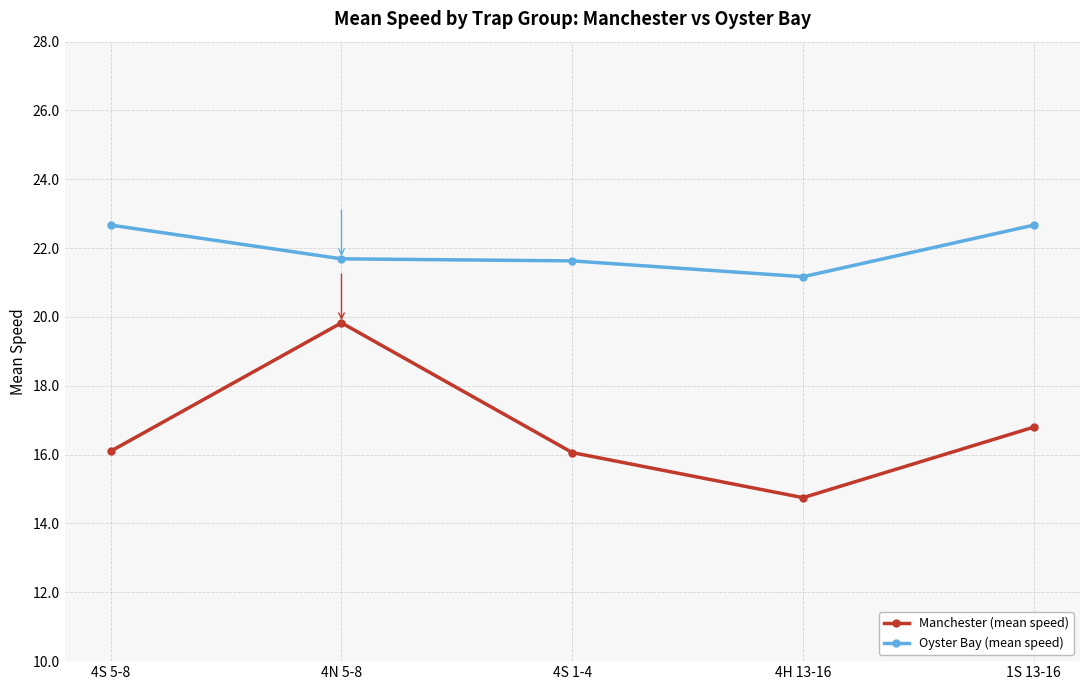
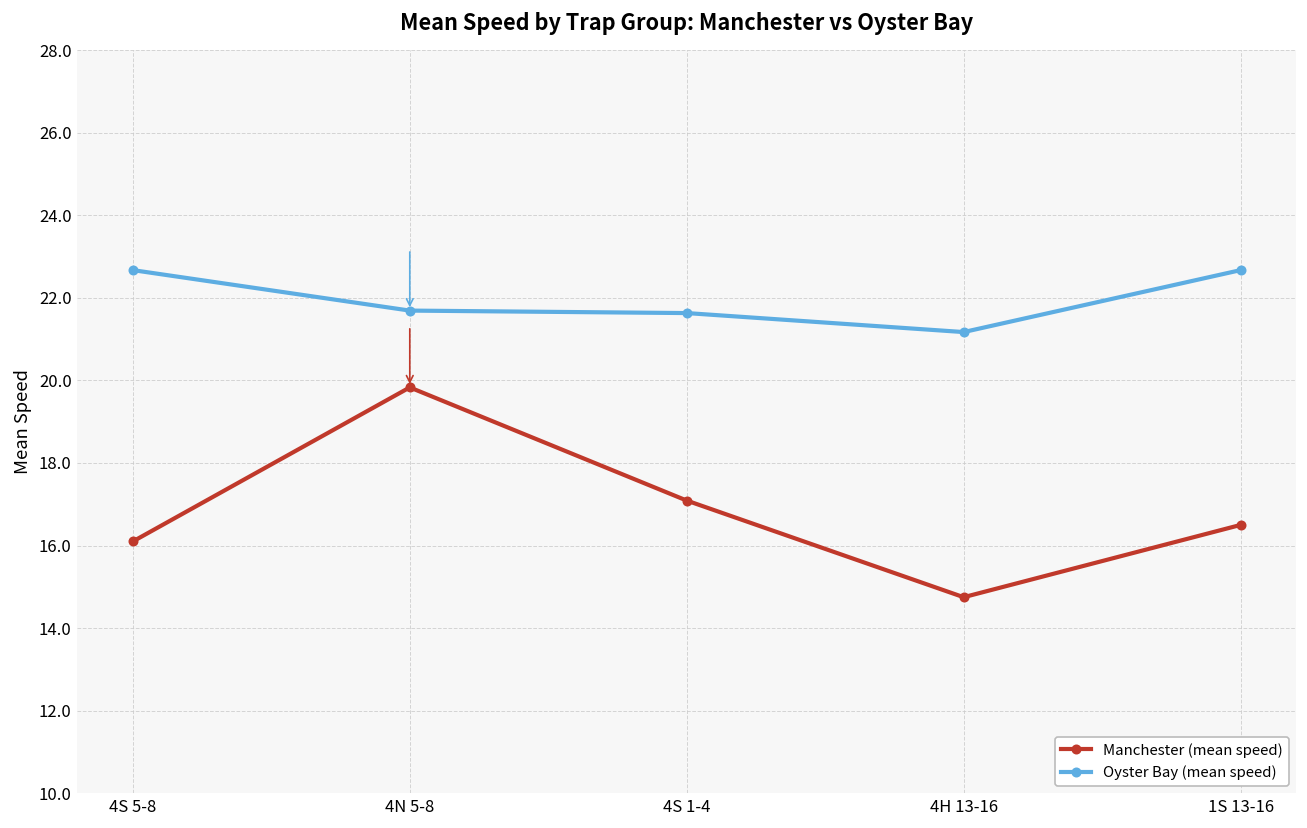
  {
    "Manchester (mean speed)": {
      "4S 5-8": 16.1,
      "4N 5-8": 19.8,
-     "4S 1-4": 16.1,
+     "4S 1-4": 17.1,
      "4H 13-16": 14.8,
-     "1S 13-16": 16.8
+     "1S 13-16": 16.5
    },
    "Oyster Bay (mean speed)": {
      "4S 5-8": 22.7,
      "4N 5-8": 21.7,
      "4S 1-4": 21.6,
      "4H 13-16": 21.2,
      "1S 13-16": 22.7
    }
  }
